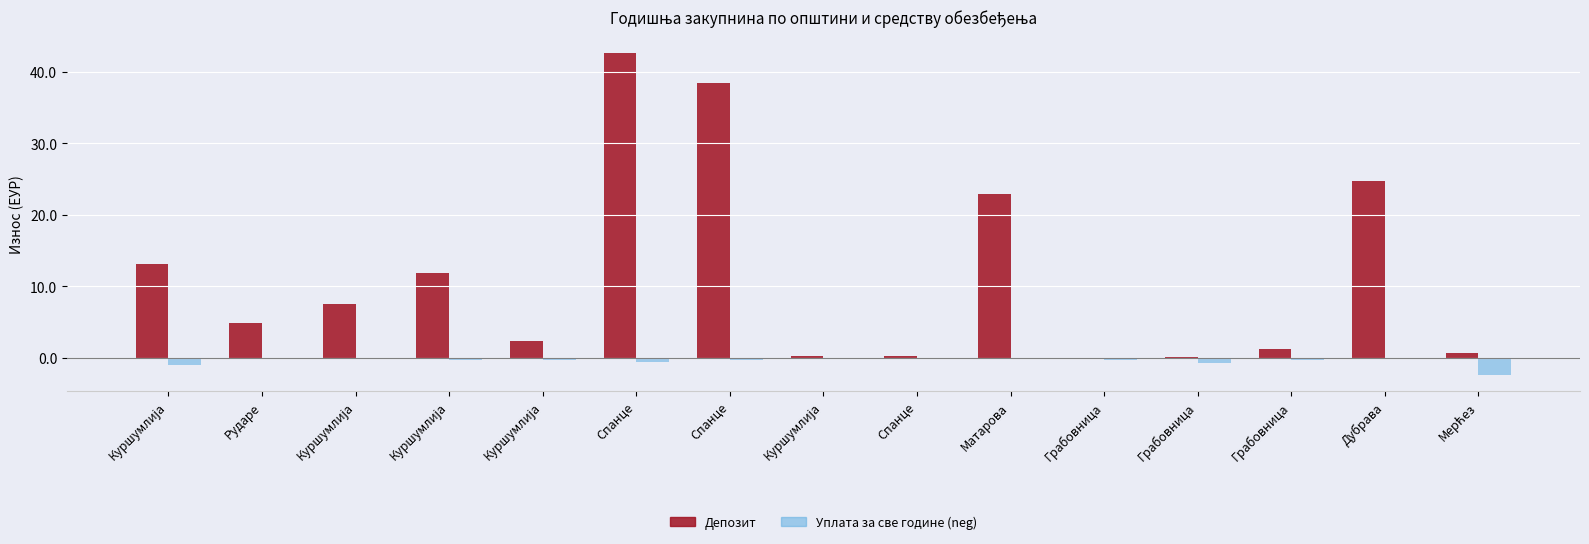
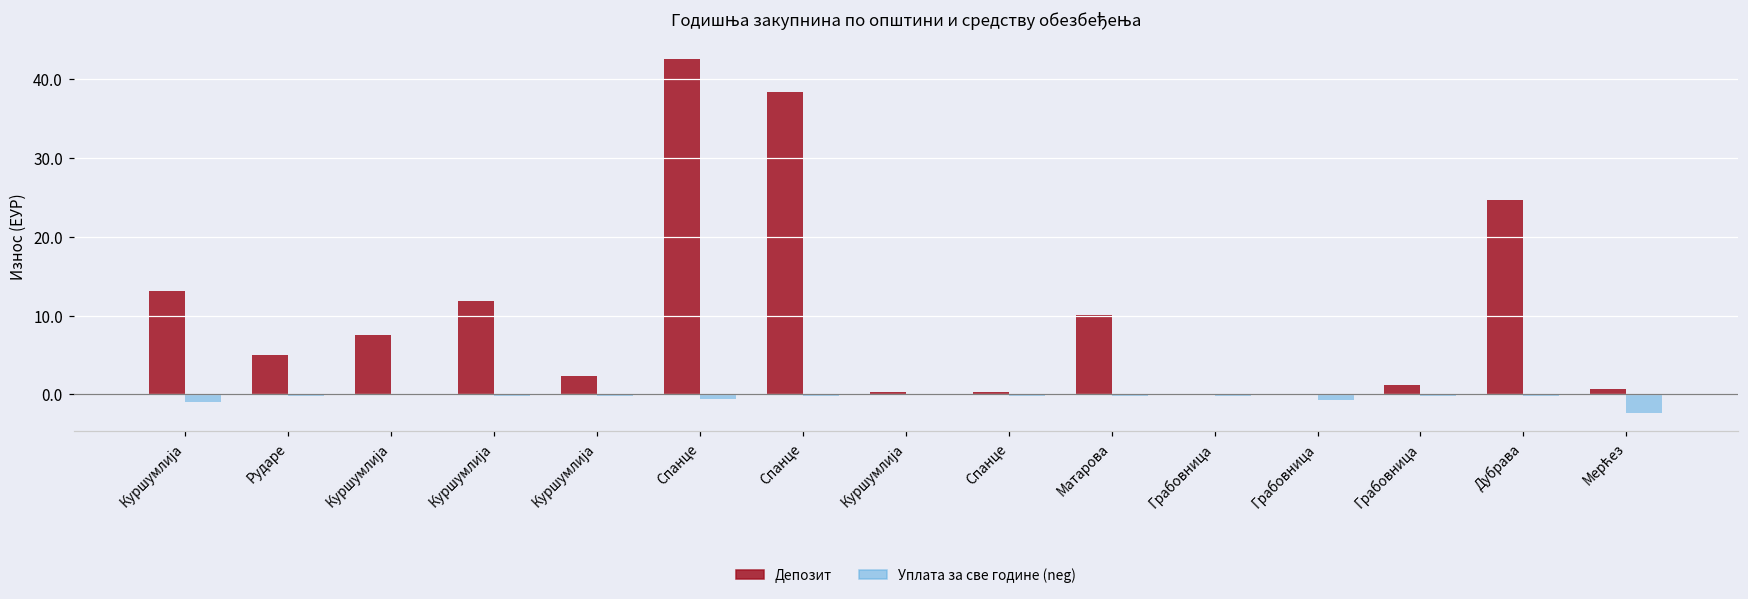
  {
    "Депозит": {
      "Рударе": 5,
-     "Матарова": 23,
+     "Матарова": 10,
      "Дубрава": 25,
      "Мерћез": 1
    }
  }
